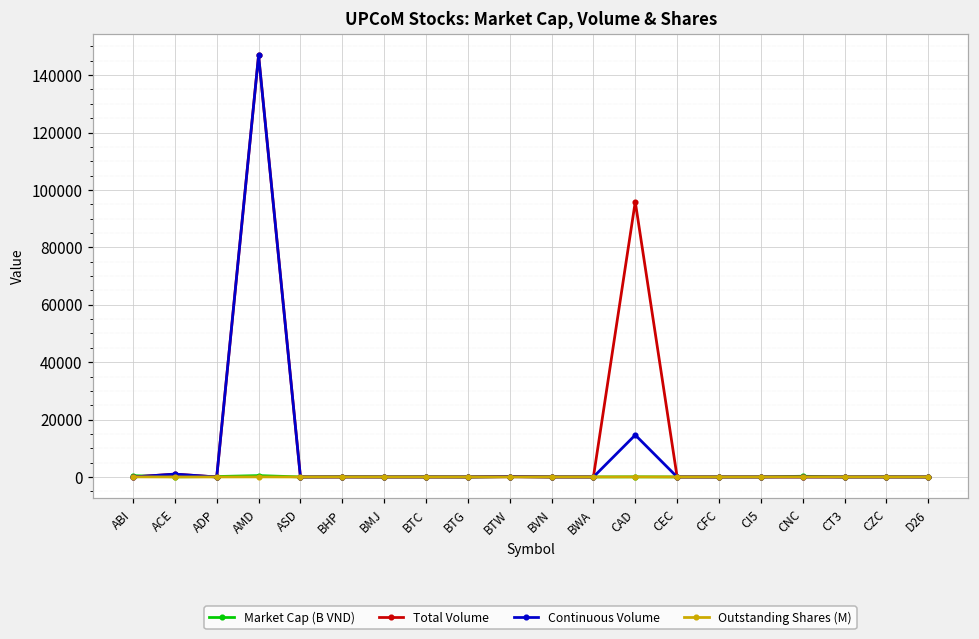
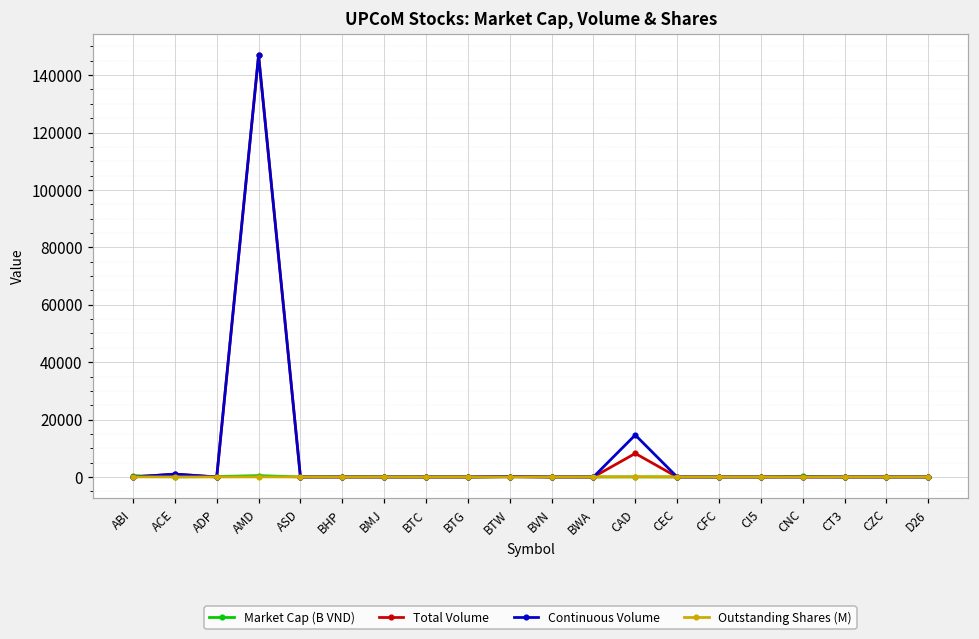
  {
    "Total Volume": {
-     "CAD": 96000
+     "CAD": 8000
    },
    "Continuous Volume": {
      "CAD": 15000
    }
  }
